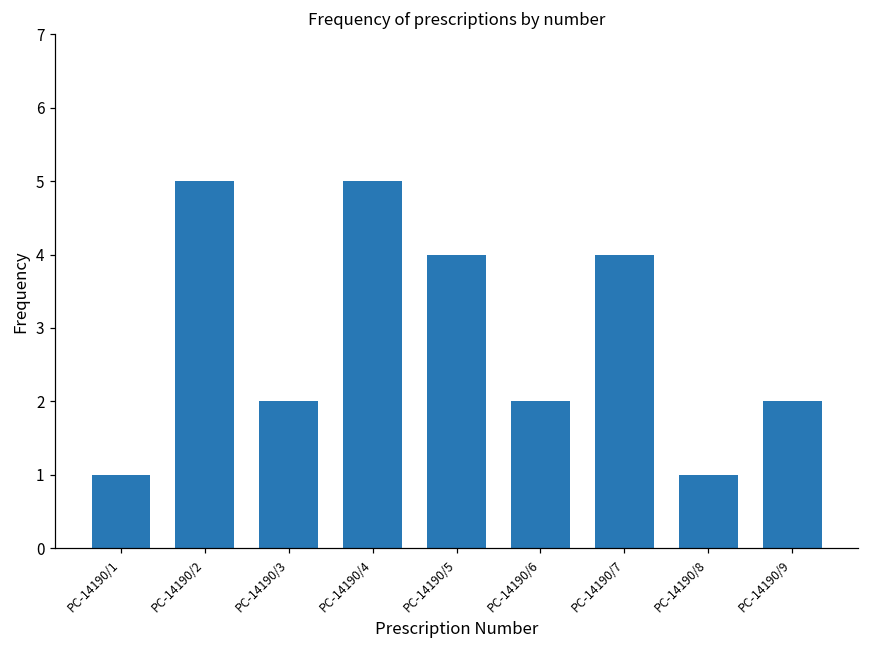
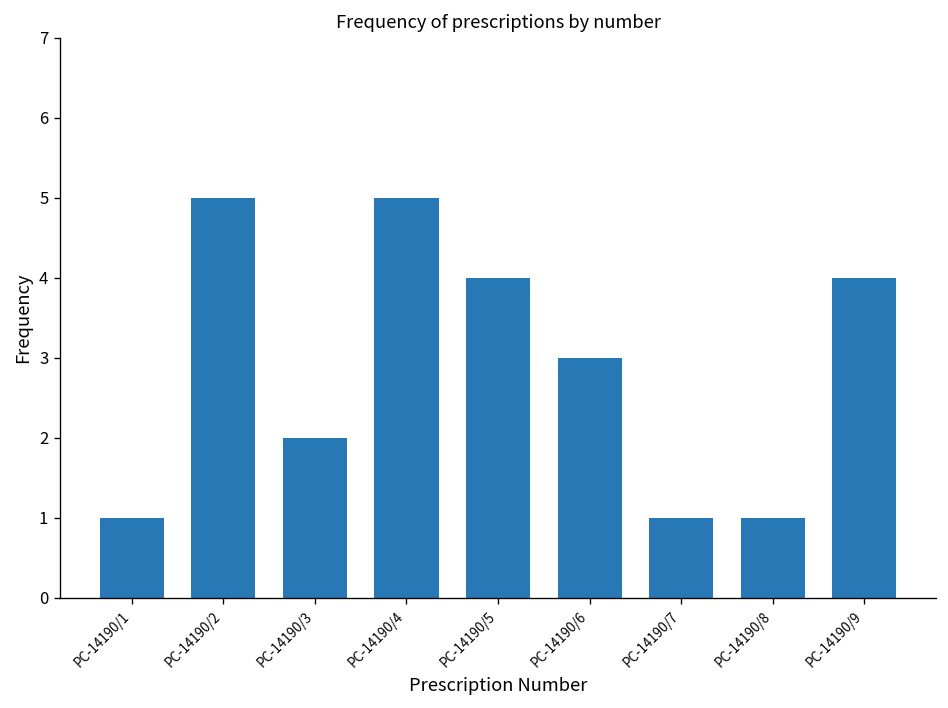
  {
    "РС-14190/1": 1,
    "РС-14190/2": 5,
    "РС-14190/3": 2,
    "РС-14190/4": 5,
    "РС-14190/5": 4,
-   "РС-14190/6": 2,
-   "РС-14190/7": 4,
+   "РС-14190/6": 3,
+   "РС-14190/7": 1,
    "РС-14190/8": 1,
-   "РС-14190/9": 2
+   "РС-14190/9": 4
  }
